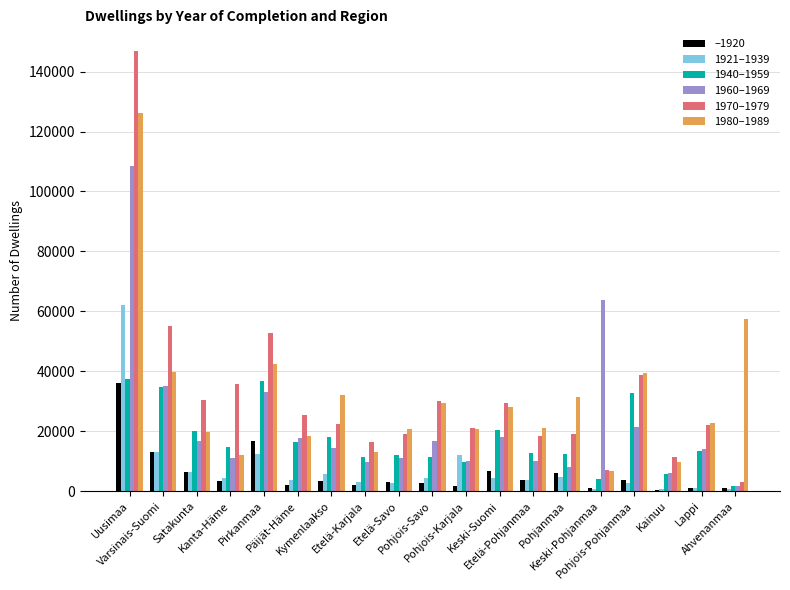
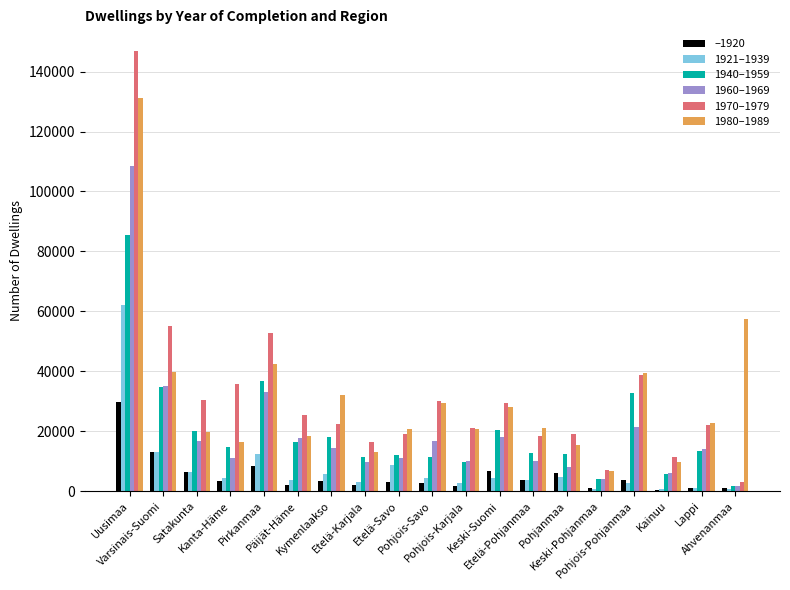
  {
    "–1920": {
-     "Uusimaa": 36000,
+     "Uusimaa": 30000,
      "Varsinais-Suomi": 13000,
      "Satakunta": 6000,
      "Kanta-Häme": 3000,
-     "Pirkanmaa": 17000,
+     "Pirkanmaa": 8000,
      "Päijät-Häme": 2000,
      "Kymenlaakso": 3000,
      "Etelä-Karjala": 2000,
      "Etelä-Savo": 3000,
      "Pohjois-Savo": 3000,
      "Pohjois-Karjala": 2000,
      "Keski-Suomi": 7000,
      "Etelä-Pohjanmaa": 4000,
      "Pohjanmaa": 6000,
      "Keski-Pohjanmaa": 1000,
      "Pohjois-Pohjanmaa": 4000,
      "Lappi": 1000,
      "Ahvenanmaa": 1000
    },
    "1921–1939": {
      "Uusimaa": 62000,
      "Varsinais-Suomi": 13000,
      "Satakunta": 6000,
      "Kanta-Häme": 4000,
      "Pirkanmaa": 12000,
      "Päijät-Häme": 4000,
      "Kymenlaakso": 6000,
      "Etelä-Karjala": 3000,
-     "Etelä-Savo": 3000,
+     "Etelä-Savo": 9000,
      "Pohjois-Savo": 4000,
-     "Pohjois-Karjala": 12000,
+     "Pohjois-Karjala": 3000,
      "Keski-Suomi": 4000,
      "Etelä-Pohjanmaa": 4000,
      "Pohjanmaa": 5000,
      "Pohjois-Pohjanmaa": 3000,
      "Lappi": 1000
    },
    "1940–1959": {
-     "Uusimaa": 37000,
+     "Uusimaa": 86000,
      "Varsinais-Suomi": 35000,
      "Satakunta": 20000,
      "Kanta-Häme": 15000,
      "Pirkanmaa": 37000,
      "Päijät-Häme": 16000,
      "Kymenlaakso": 18000,
      "Etelä-Karjala": 11000,
      "Etelä-Savo": 12000,
      "Pohjois-Savo": 11000,
      "Pohjois-Karjala": 10000,
      "Keski-Suomi": 20000,
      "Etelä-Pohjanmaa": 13000,
      "Pohjanmaa": 12000,
      "Keski-Pohjanmaa": 4000,
      "Pohjois-Pohjanmaa": 33000,
      "Kainuu": 6000,
      "Lappi": 13000,
      "Ahvenanmaa": 2000
    },
    "1960–1969": {
      "Uusimaa": 108000,
      "Varsinais-Suomi": 35000,
      "Satakunta": 17000,
      "Kanta-Häme": 11000,
      "Pirkanmaa": 33000,
      "Päijät-Häme": 18000,
      "Kymenlaakso": 14000,
      "Etelä-Karjala": 10000,
      "Etelä-Savo": 11000,
      "Pohjois-Savo": 17000,
      "Pohjois-Karjala": 10000,
      "Keski-Suomi": 18000,
      "Etelä-Pohjanmaa": 10000,
      "Pohjanmaa": 8000,
-     "Keski-Pohjanmaa": 64000,
+     "Keski-Pohjanmaa": 4000,
      "Pohjois-Pohjanmaa": 21000,
      "Kainuu": 6000,
      "Lappi": 14000,
      "Ahvenanmaa": 2000
    },
    "1970–1979": {
      "Uusimaa": 147000,
      "Varsinais-Suomi": 55000,
      "Satakunta": 30000,
      "Kanta-Häme": 36000,
      "Pirkanmaa": 53000,
      "Päijät-Häme": 26000,
      "Kymenlaakso": 22000,
      "Etelä-Karjala": 16000,
      "Etelä-Savo": 19000,
      "Pohjois-Savo": 30000,
      "Pohjois-Karjala": 21000,
      "Keski-Suomi": 30000,
      "Etelä-Pohjanmaa": 19000,
      "Pohjanmaa": 19000,
      "Keski-Pohjanmaa": 7000,
      "Pohjois-Pohjanmaa": 39000,
      "Kainuu": 11000,
      "Lappi": 22000,
      "Ahvenanmaa": 3000
    },
    "1980–1989": {
-     "Uusimaa": 126000,
+     "Uusimaa": 131000,
      "Varsinais-Suomi": 40000,
      "Satakunta": 20000,
-     "Kanta-Häme": 12000,
+     "Kanta-Häme": 16000,
      "Pirkanmaa": 43000,
      "Päijät-Häme": 19000,
      "Kymenlaakso": 32000,
      "Etelä-Karjala": 13000,
      "Etelä-Savo": 21000,
      "Pohjois-Savo": 29000,
      "Pohjois-Karjala": 21000,
      "Keski-Suomi": 28000,
      "Etelä-Pohjanmaa": 21000,
-     "Pohjanmaa": 32000,
+     "Pohjanmaa": 15000,
      "Keski-Pohjanmaa": 7000,
      "Pohjois-Pohjanmaa": 39000,
      "Kainuu": 10000,
      "Lappi": 23000,
      "Ahvenanmaa": 58000
    }
  }
